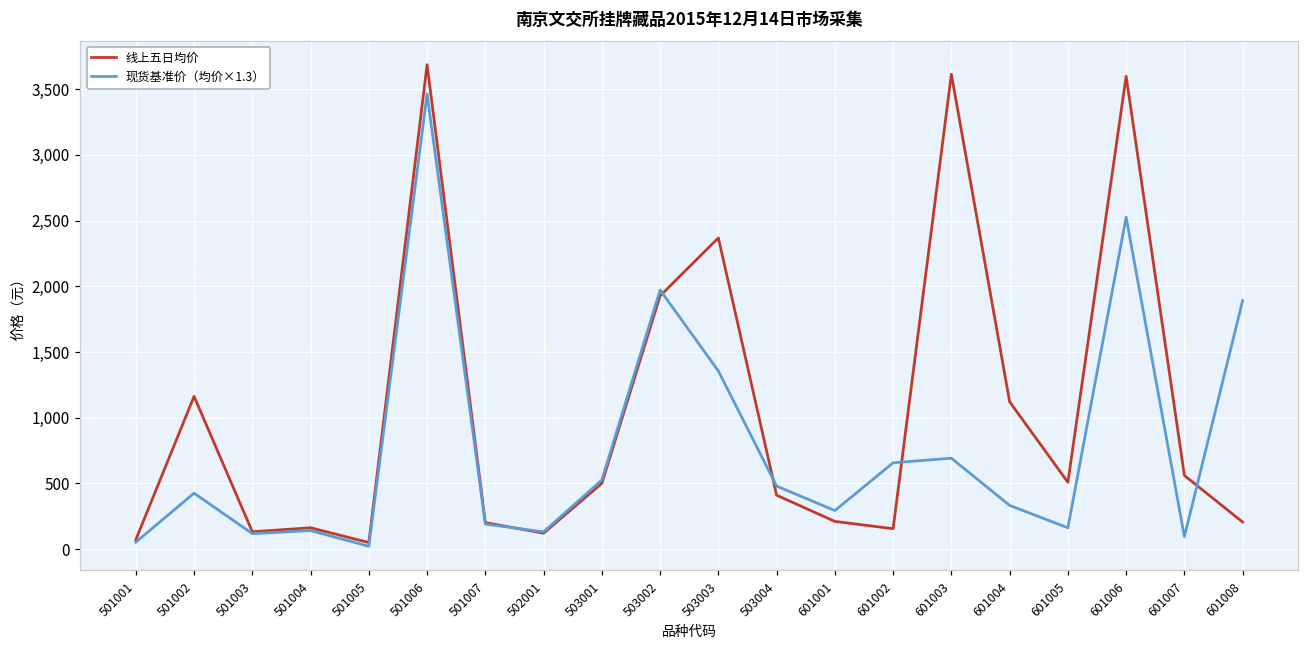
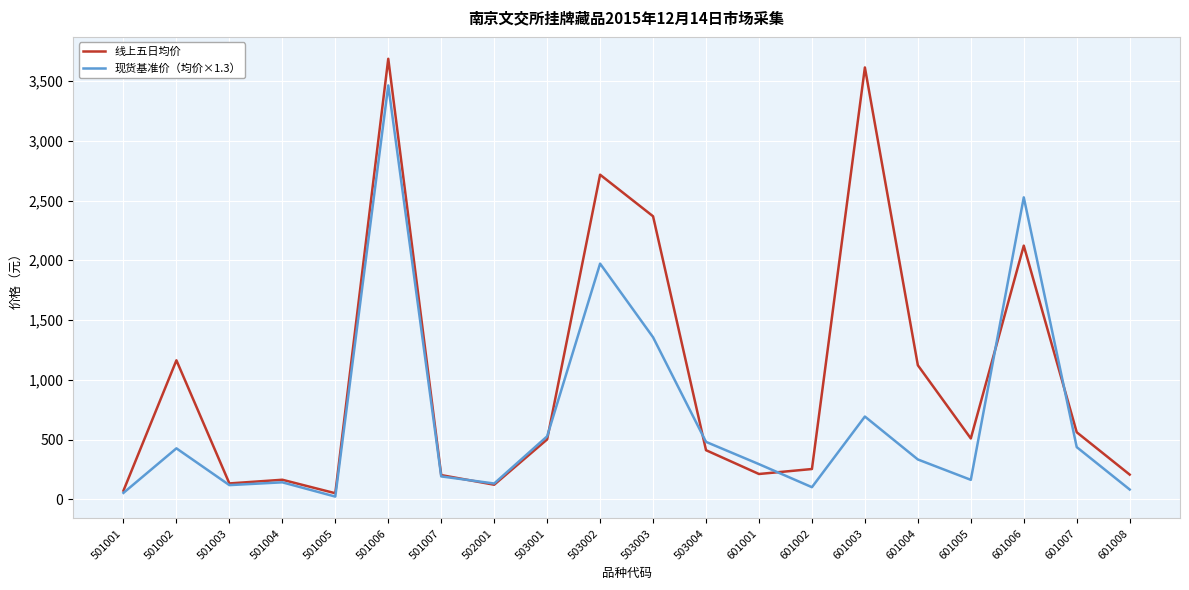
  {
    "线上五日均价": {
      "501002": "1,160",
      "501005": "50",
      "501006": "3,690",
      "503001": "500",
-     "503002": "1,930",
+     "503002": "2,720",
      "503003": "2,370",
      "503004": "410",
      "601001": "210",
-     "601002": "160",
+     "601002": "250",
      "601003": "3,610",
      "601004": "1,120",
      "601005": "510",
-     "601006": "3,600",
+     "601006": "2,120",
      "601007": "560",
      "601008": "210"
    },
    "现货基准价（均价×1.3）": {
      "501002": "430",
      "501005": "20",
      "501006": "3,460",
      "503001": "530",
      "503002": "1,970",
      "503003": "1,360",
      "503004": "480",
      "601001": "290",
-     "601002": "660",
+     "601002": "100",
      "601003": "690",
      "601004": "330",
      "601005": "160",
      "601006": "2,530",
-     "601007": "100",
-     "601008": "1,890"
+     "601007": "440",
+     "601008": "80"
    }
  }
